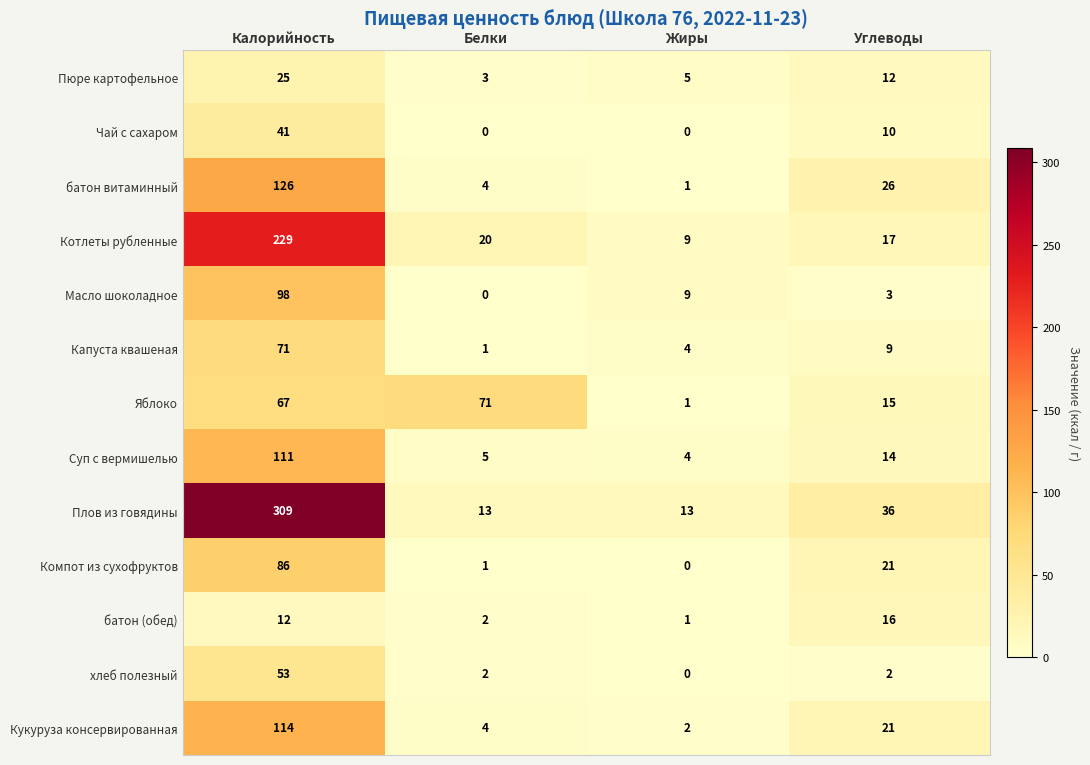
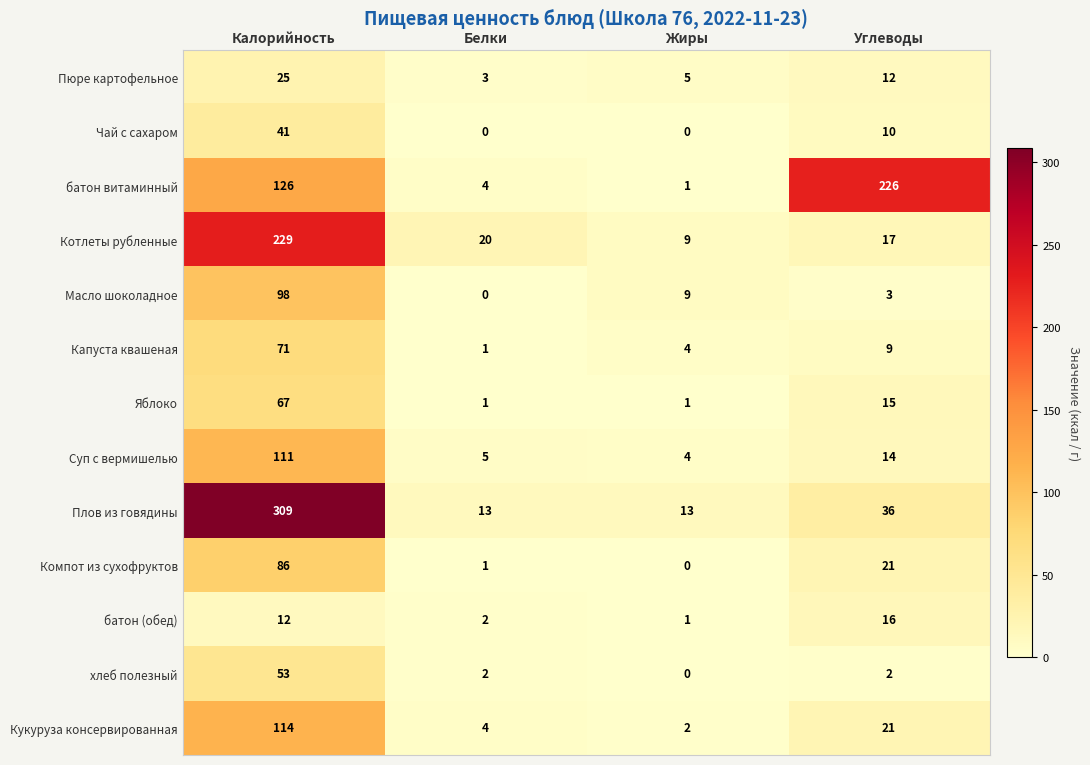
  {
    "Пюре картофельное": {
      "Калорийность": 25,
      "Белки": 3,
      "Жиры": 5,
      "Углеводы": 12
    },
    "Чай с сахаром": {
      "Калорийность": 41,
      "Белки": 0,
      "Жиры": 0,
      "Углеводы": 10
    },
    "батон витаминный": {
      "Калорийность": 126,
      "Белки": 4,
      "Жиры": 1,
-     "Углеводы": 26
+     "Углеводы": 226
    },
    "Котлеты рубленные": {
      "Калорийность": 229,
      "Белки": 20,
      "Жиры": 9,
      "Углеводы": 17
    },
    "Масло шоколадное": {
      "Калорийность": 98,
      "Белки": 0,
      "Жиры": 9,
      "Углеводы": 3
    },
    "Капуста квашеная": {
      "Калорийность": 71,
      "Белки": 1,
      "Жиры": 4,
      "Углеводы": 9
    },
    "Яблоко": {
      "Калорийность": 67,
-     "Белки": 71,
+     "Белки": 1,
      "Жиры": 1,
      "Углеводы": 15
    },
    "Суп с вермишелью": {
      "Калорийность": 111,
      "Белки": 5,
      "Жиры": 4,
      "Углеводы": 14
    },
    "Плов из говядины": {
      "Калорийность": 309,
      "Белки": 13,
      "Жиры": 13,
      "Углеводы": 36
    },
    "Компот из сухофруктов": {
      "Калорийность": 86,
      "Белки": 1,
      "Жиры": 0,
      "Углеводы": 21
    },
    "батон (обед)": {
      "Калорийность": 12,
      "Белки": 2,
      "Жиры": 1,
      "Углеводы": 16
    },
    "хлеб полезный": {
      "Калорийность": 53,
      "Белки": 2,
      "Жиры": 0,
      "Углеводы": 2
    },
    "Кукуруза консервированная": {
      "Калорийность": 114,
      "Белки": 4,
      "Жиры": 2,
      "Углеводы": 21
    }
  }
